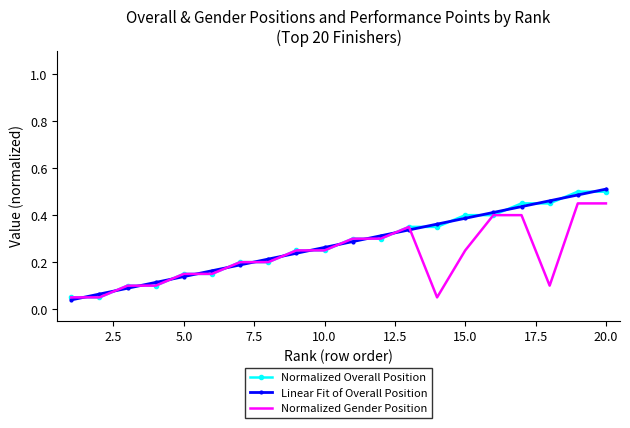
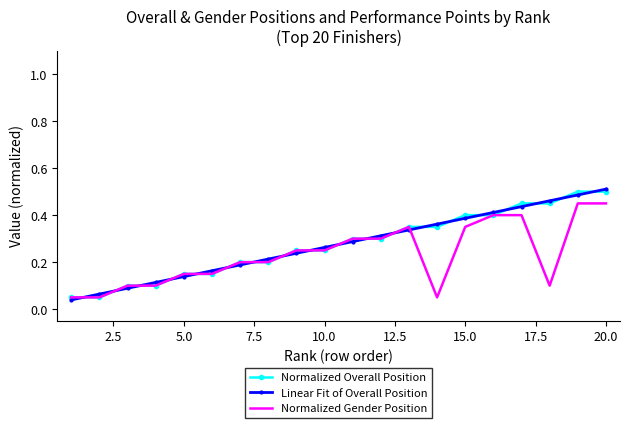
  {
    "Normalized Overall Position": {
      "15.0": 0.40
    },
    "Linear Fit of Overall Position": {
      "5.0": 0.14,
      "10.0": 0.26,
      "15.0": 0.39
    },
    "Normalized Gender Position": {
-     "15.0": 0.25,
+     "15.0": 0.35,
      "20.0": 0.45
    }
  }
